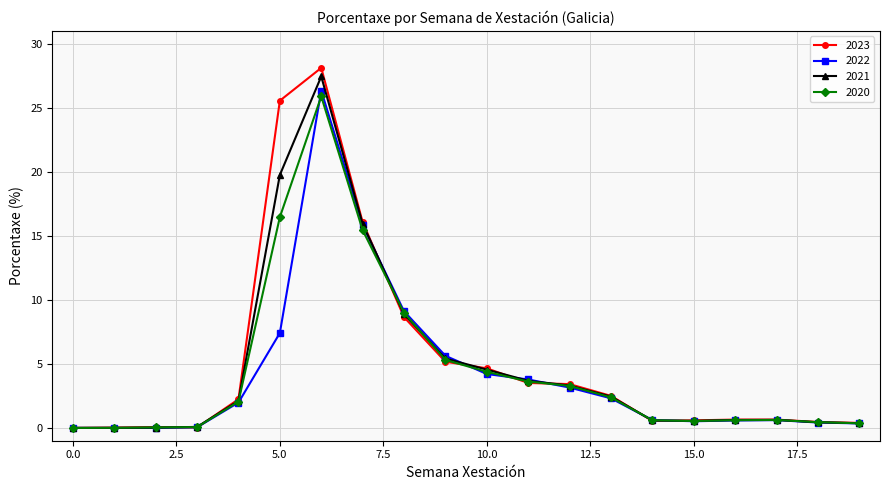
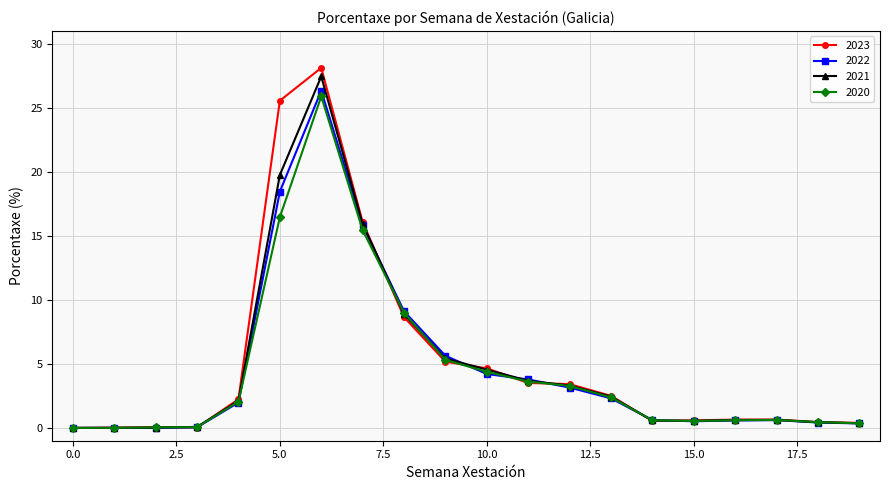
  {
    "2023": {
      "5.0": 25.6
    },
    "2022": {
-     "5.0": 7.4
+     "5.0": 18.5
    },
    "2021": {
      "5.0": 19.8
    },
    "2020": {
      "5.0": 16.5
    }
  }
